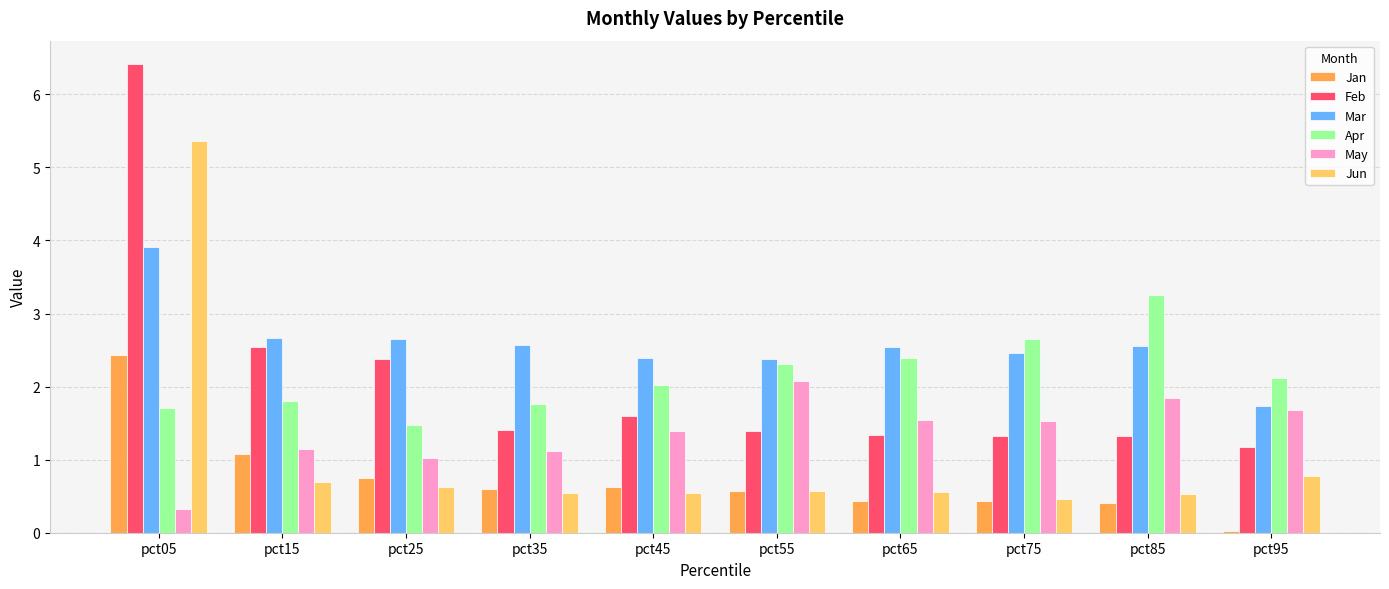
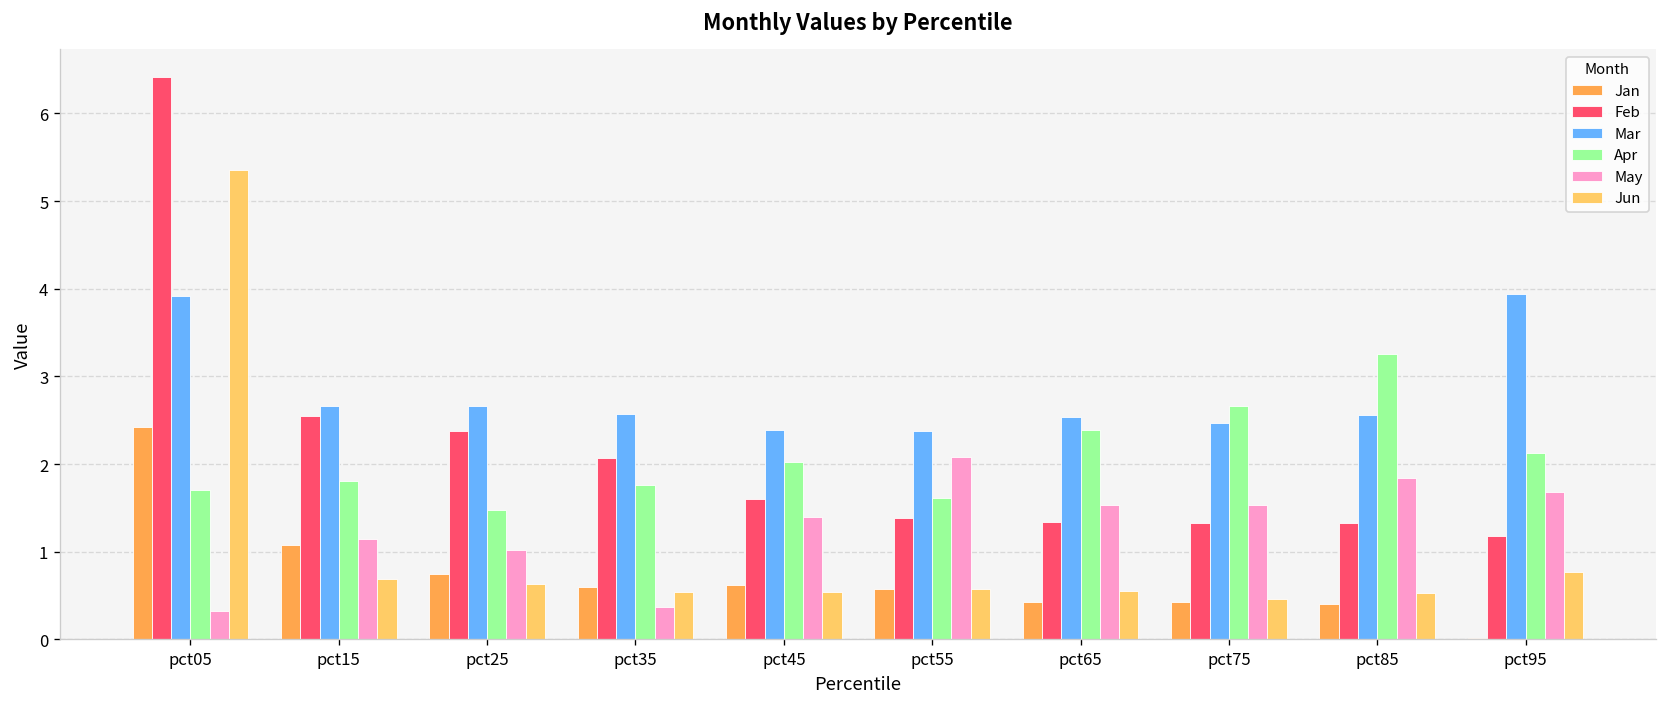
  {
    "Feb": {
      "pct05": 6.4,
      "pct15": 2.5,
      "pct25": 2.4,
-     "pct35": 1.4,
+     "pct35": 2.1,
      "pct45": 1.6,
      "pct55": 1.4,
      "pct65": 1.3,
      "pct75": 1.3,
      "pct85": 1.3,
      "pct95": 1.2
    },
    "Mar": {
      "pct05": 3.9,
      "pct15": 2.7,
      "pct25": 2.7,
      "pct35": 2.6,
      "pct45": 2.4,
      "pct55": 2.4,
      "pct65": 2.5,
      "pct75": 2.5,
      "pct85": 2.6,
-     "pct95": 1.7
+     "pct95": 3.9
    },
    "Apr": {
      "pct05": 1.7,
      "pct15": 1.8,
      "pct25": 1.5,
      "pct35": 1.8,
      "pct45": 2.0,
-     "pct55": 2.3,
+     "pct55": 1.6,
      "pct65": 2.4,
      "pct75": 2.7,
      "pct85": 3.3,
      "pct95": 2.1
    },
    "May": {
      "pct05": 0.3,
      "pct15": 1.1,
      "pct25": 1.0,
-     "pct35": 1.1,
+     "pct35": 0.4,
      "pct45": 1.4,
      "pct55": 2.1,
      "pct65": 1.5,
      "pct75": 1.5,
      "pct85": 1.8,
      "pct95": 1.7
    }
  }
